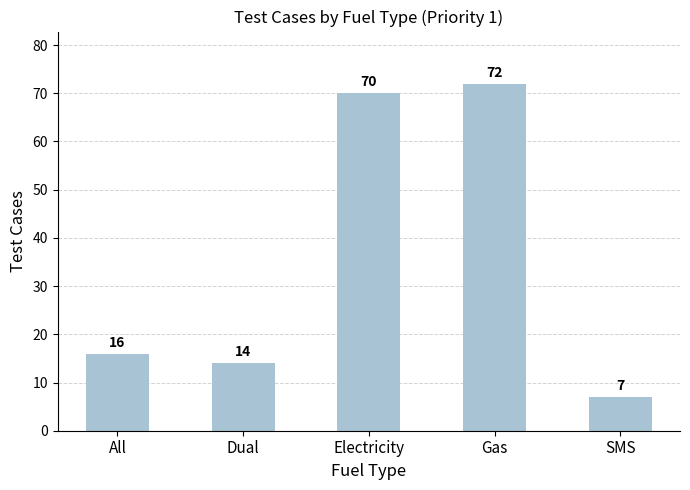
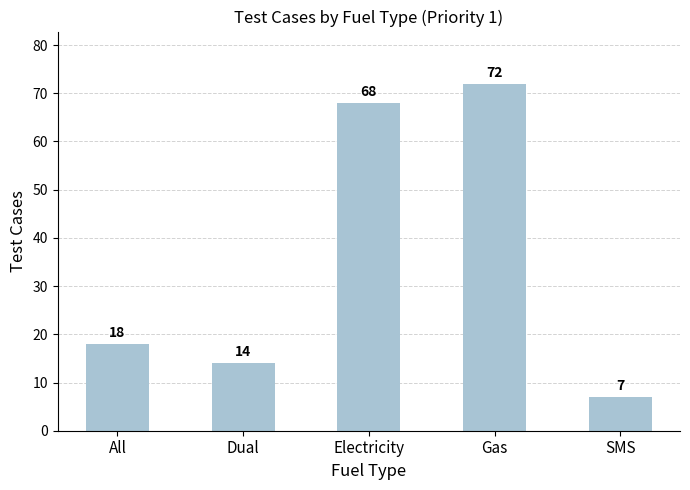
  {
-   "All": 16,
+   "All": 18,
    "Dual": 14,
-   "Electricity": 70,
+   "Electricity": 68,
    "Gas": 72,
    "SMS": 7
  }
